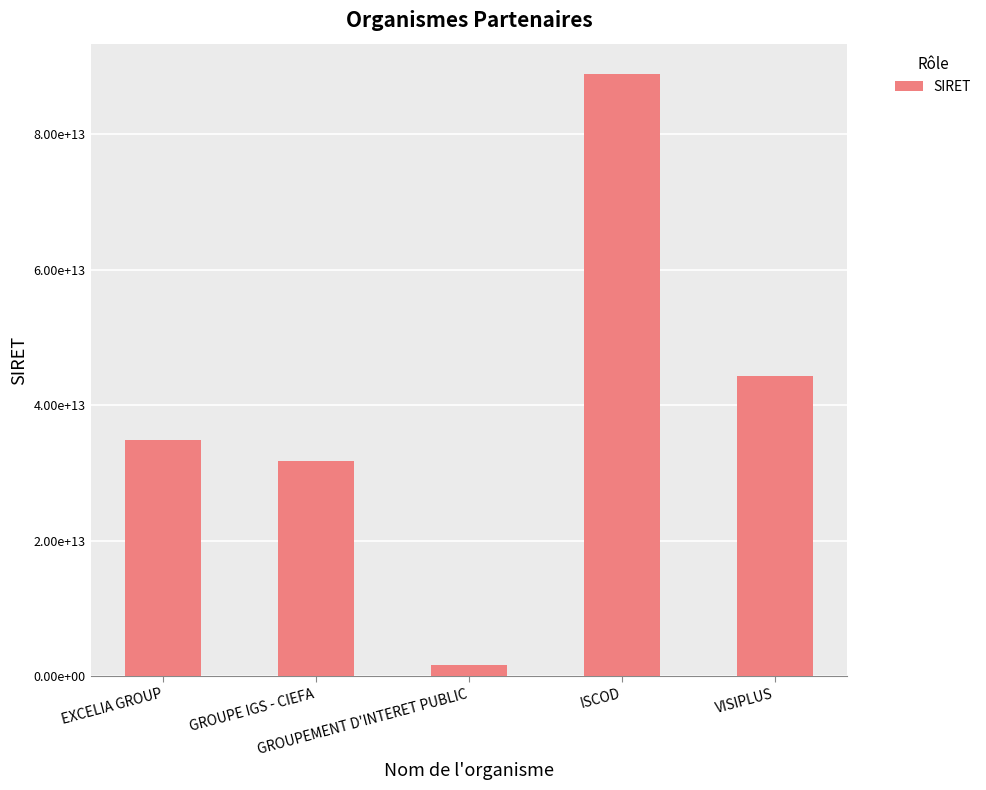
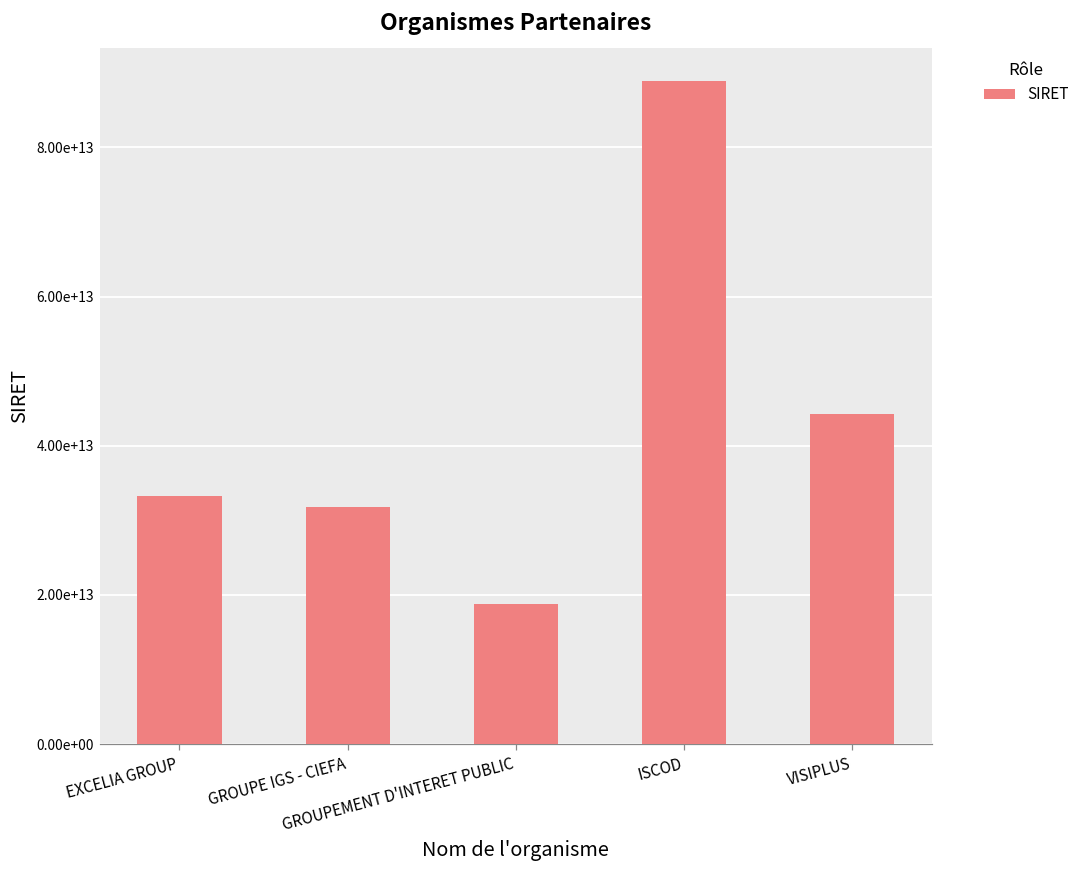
  {
-   "EXCELIA GROUP": 35000000000000,
+   "EXCELIA GROUP": 33000000000000,
    "GROUPE IGS - CIEFA": 32000000000000,
-   "GROUPEMENT D'INTERET PUBLIC": 2000000000000,
+   "GROUPEMENT D'INTERET PUBLIC": 19000000000000,
    "ISCOD": 89000000000000,
    "VISIPLUS": 44000000000000
  }
